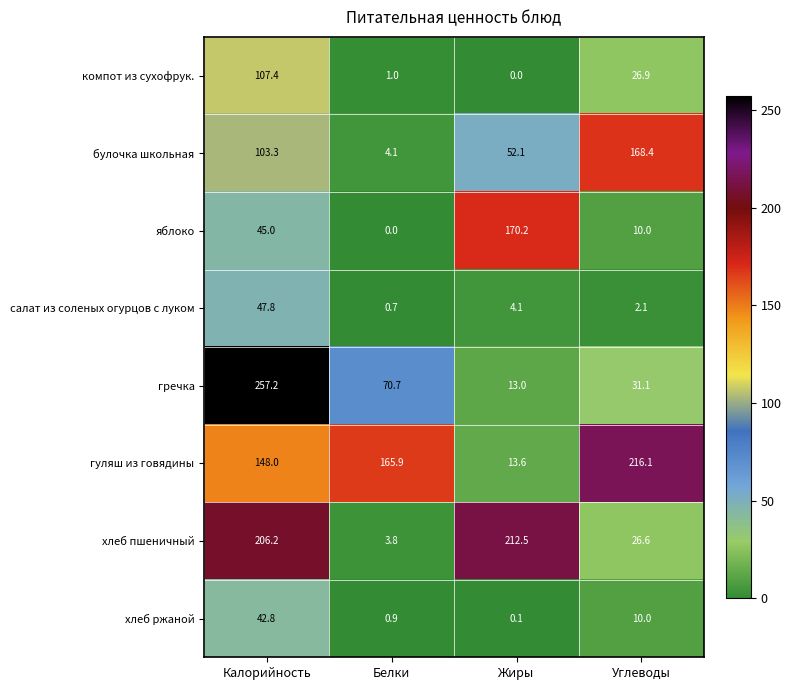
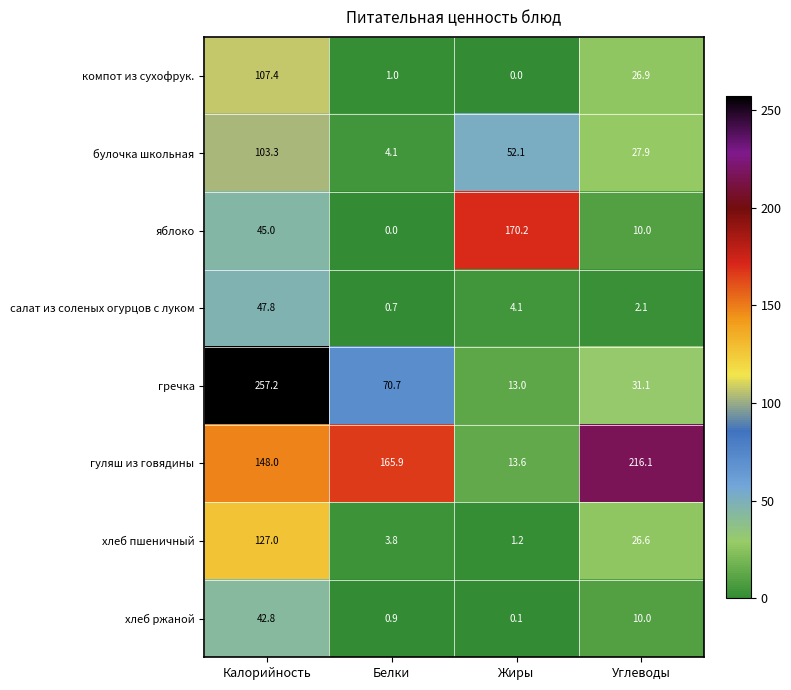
  {
    "компот из сухофрук.": {
      "Калорийность": 107.4,
      "Белки": 1.0,
      "Жиры": 0.0,
      "Углеводы": 26.9
    },
    "булочка школьная": {
      "Калорийность": 103.3,
      "Белки": 4.1,
      "Жиры": 52.1,
-     "Углеводы": 168.4
+     "Углеводы": 27.9
    },
    "яблоко": {
      "Калорийность": 45.0,
      "Белки": 0.0,
      "Жиры": 170.2,
      "Углеводы": 10.0
    },
    "салат из соленых огурцов с луком": {
      "Калорийность": 47.8,
      "Белки": 0.7,
      "Жиры": 4.1,
      "Углеводы": 2.1
    },
    "гречка": {
      "Калорийность": 257.2,
      "Белки": 70.7,
      "Жиры": 13.0,
      "Углеводы": 31.1
    },
    "гуляш из говядины": {
      "Калорийность": 148.0,
      "Белки": 165.9,
      "Жиры": 13.6,
      "Углеводы": 216.1
    },
    "хлеб пшеничный": {
-     "Калорийность": 206.2,
+     "Калорийность": 127.0,
      "Белки": 3.8,
-     "Жиры": 212.5,
+     "Жиры": 1.2,
      "Углеводы": 26.6
    },
    "хлеб ржаной": {
      "Калорийность": 42.8,
      "Белки": 0.9,
      "Жиры": 0.1,
      "Углеводы": 10.0
    }
  }
